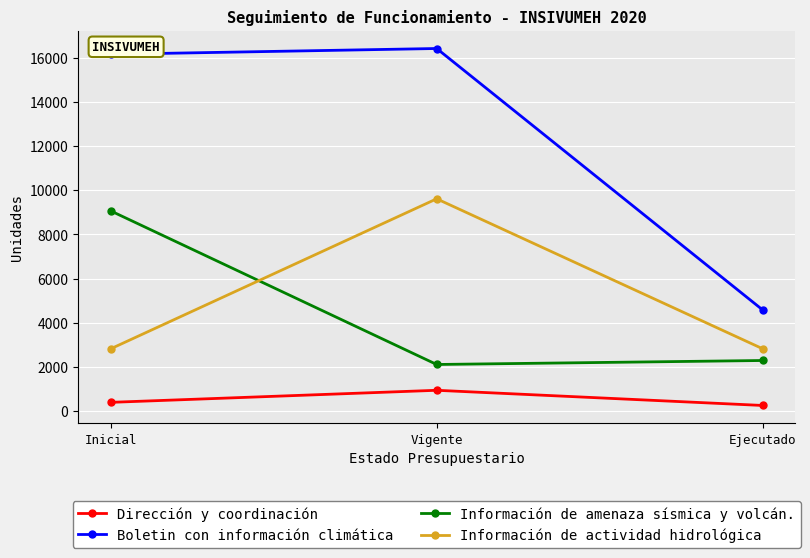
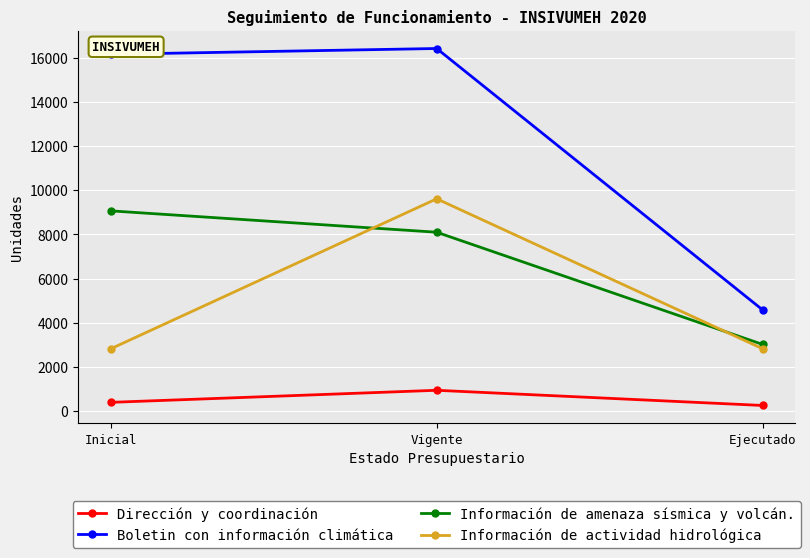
  {
    "Dirección y coordinación": {
      "Inicial": 400,
      "Vigente": 900,
      "Ejecutado": 300
    },
    "Boletin con información climática": {
      "Vigente": 16400,
      "Ejecutado": 4600
    },
    "Información de amenaza sísmica y volcán.": {
      "Inicial": 9100,
-     "Vigente": 2100,
-     "Ejecutado": 2300
+     "Vigente": 8100,
+     "Ejecutado": 3000
    },
    "Información de actividad hidrológica": {
      "Inicial": 2800,
      "Vigente": 9600,
      "Ejecutado": 2800
    }
  }
